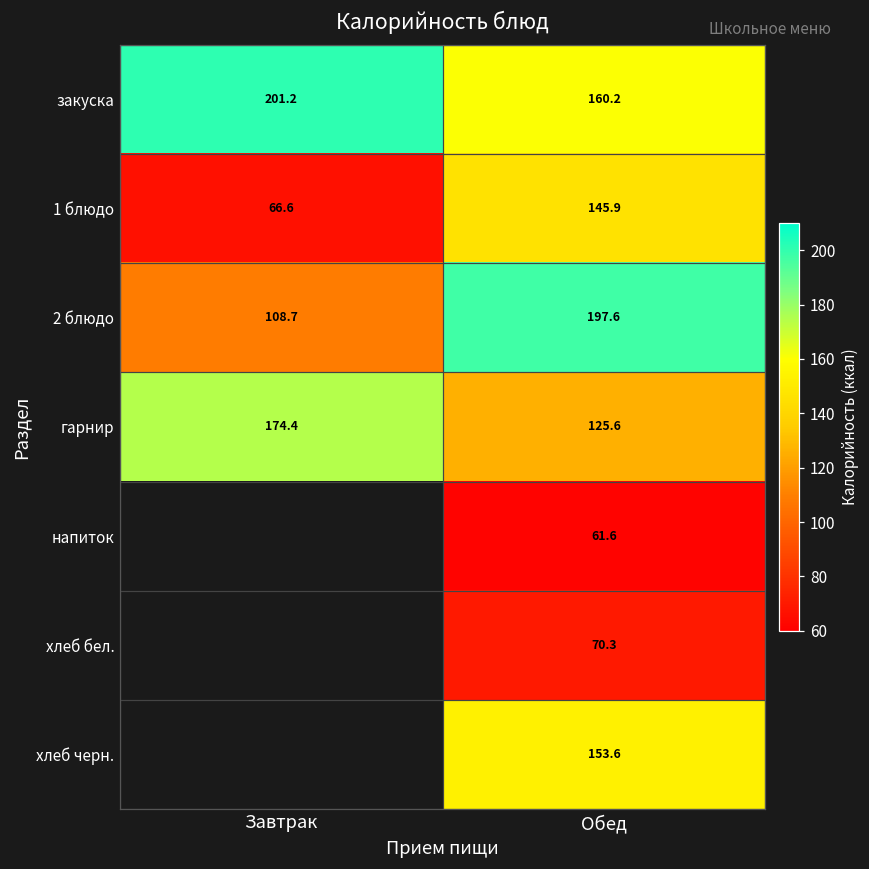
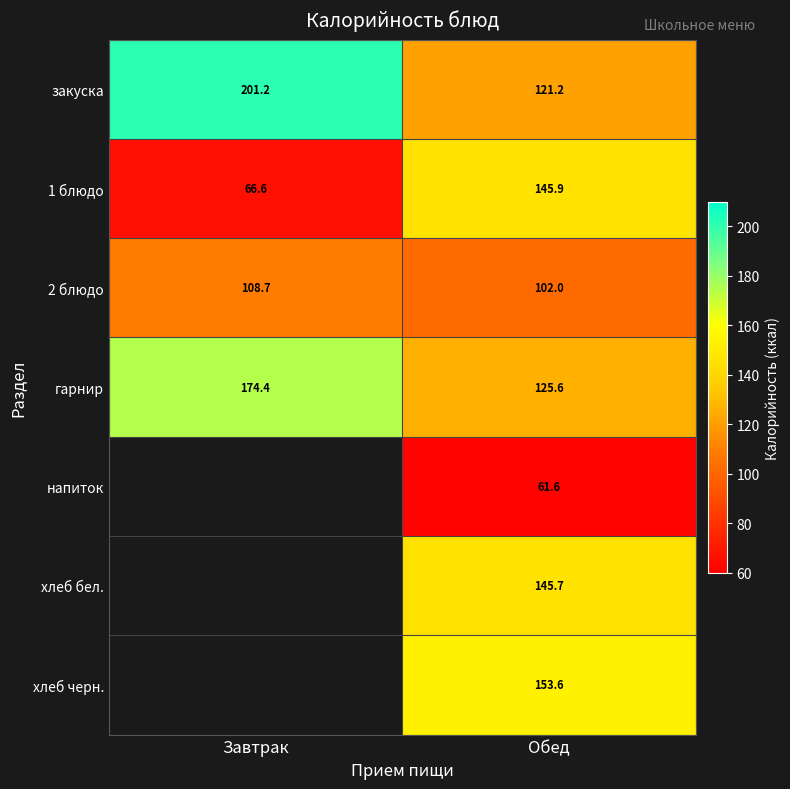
  {
    "закуска": {
      "Завтрак": 201.2,
-     "Обед": 160.2
+     "Обед": 121.2
    },
    "1 блюдо": {
      "Завтрак": 66.6,
      "Обед": 145.9
    },
    "2 блюдо": {
      "Завтрак": 108.7,
-     "Обед": 197.6
+     "Обед": 102.0
    },
    "гарнир": {
      "Завтрак": 174.4,
      "Обед": 125.6
    },
    "напиток": {
      "Обед": 61.6
    },
    "хлеб бел.": {
-     "Обед": 70.3
+     "Обед": 145.7
    },
    "хлеб черн.": {
      "Обед": 153.6
    }
  }
